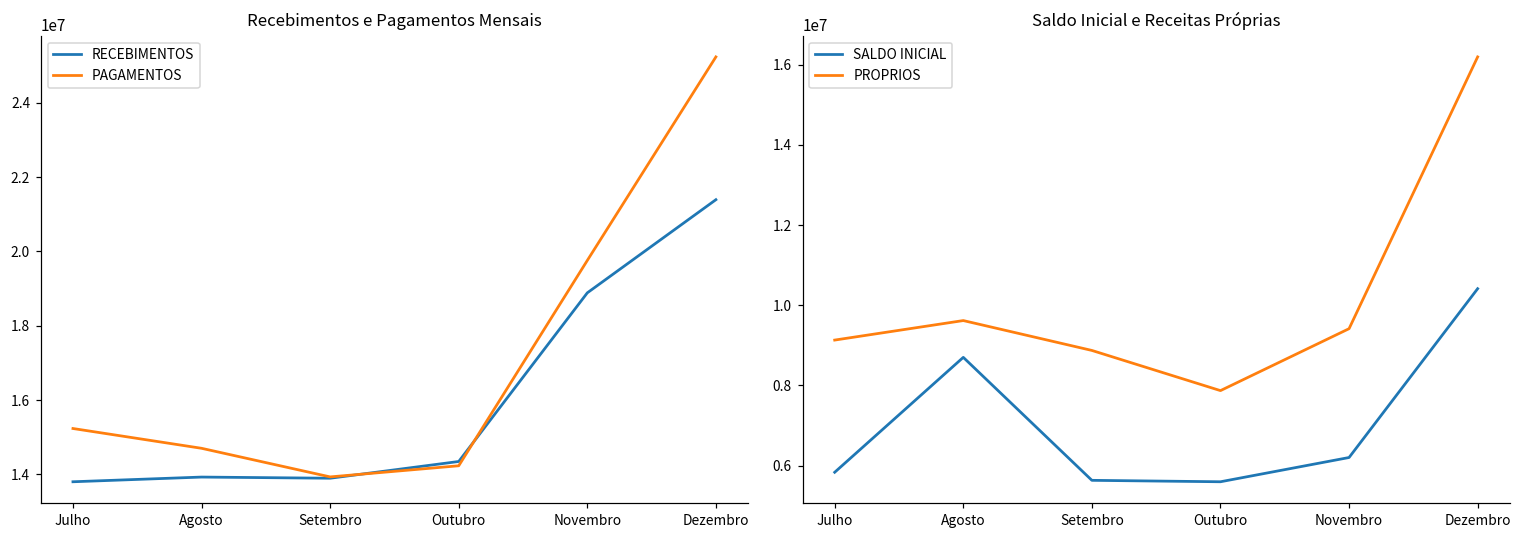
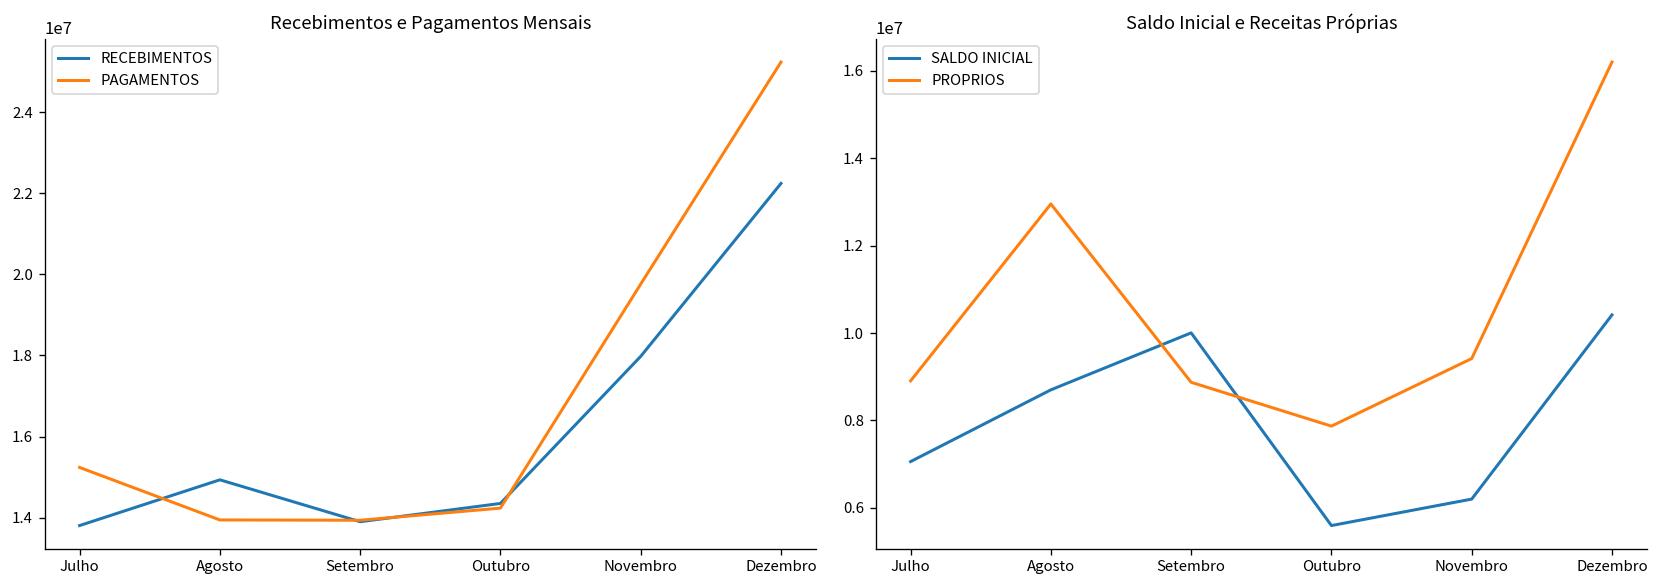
  {
    "Recebimentos e Pagamentos Mensais": {
      "RECEBIMENTOS": {
        "Julho": 13800000,
-       "Agosto": 13900000,
+       "Agosto": 14900000,
        "Outubro": 14300000,
-       "Novembro": 18900000,
-       "Dezembro": 21400000
+       "Novembro": 18000000,
+       "Dezembro": 22200000
      },
      "PAGAMENTOS": {
        "Julho": 15200000,
-       "Agosto": 14700000,
+       "Agosto": 13900000,
        "Outubro": 14200000,
        "Novembro": 19800000,
        "Dezembro": 25200000
      }
    },
    "Saldo Inicial e Receitas Próprias": {
      "SALDO INICIAL": {
-       "Julho": 5800000,
+       "Julho": 7100000,
        "Agosto": 8700000,
-       "Setembro": 5600000,
+       "Setembro": 10000000,
        "Outubro": 5600000,
        "Novembro": 6200000,
        "Dezembro": 10400000
      },
      "PROPRIOS": {
-       "Julho": 9100000,
-       "Agosto": 9600000,
+       "Julho": 8900000,
+       "Agosto": 13000000,
        "Setembro": 8900000,
        "Outubro": 7900000,
        "Novembro": 9400000,
        "Dezembro": 16200000
      }
    }
  }
